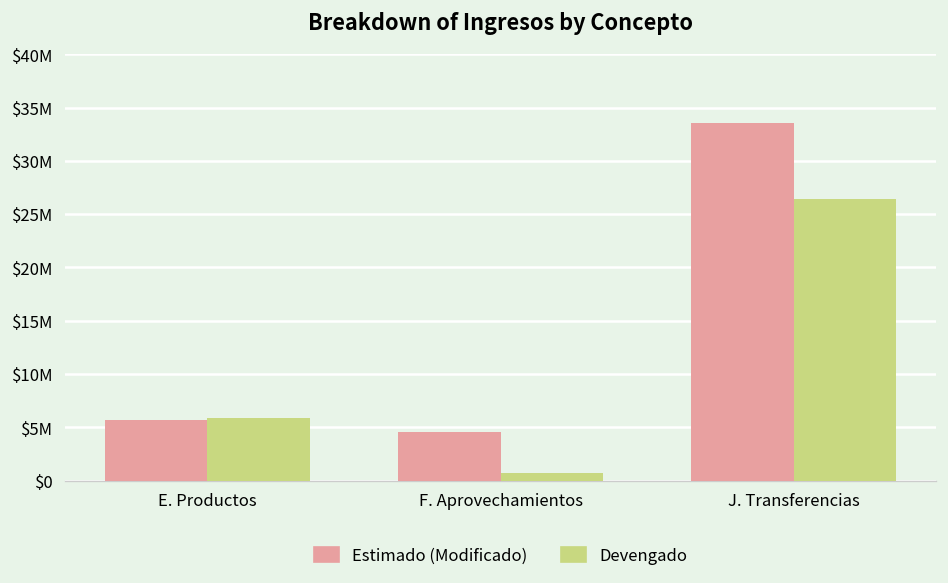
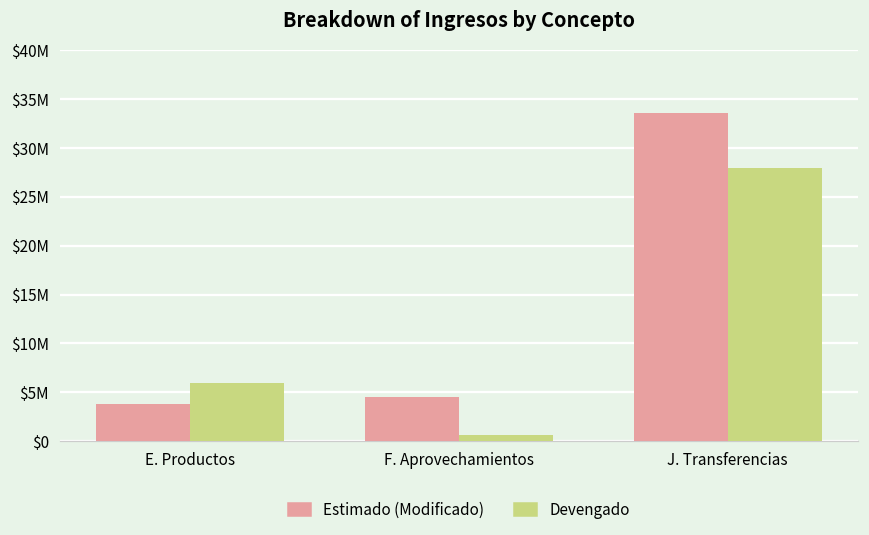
  {
    "Estimado (Modificado)": {
-     "E. Productos": "$6000000",
+     "E. Productos": "$4000000",
      "F. Aprovechamientos": "$5000000",
      "J. Transferencias": "$34000000"
    },
    "Devengado": {
      "E. Productos": "$6000000",
      "F. Aprovechamientos": "$1000000",
-     "J. Transferencias": "$26000000"
+     "J. Transferencias": "$28000000"
    }
  }
